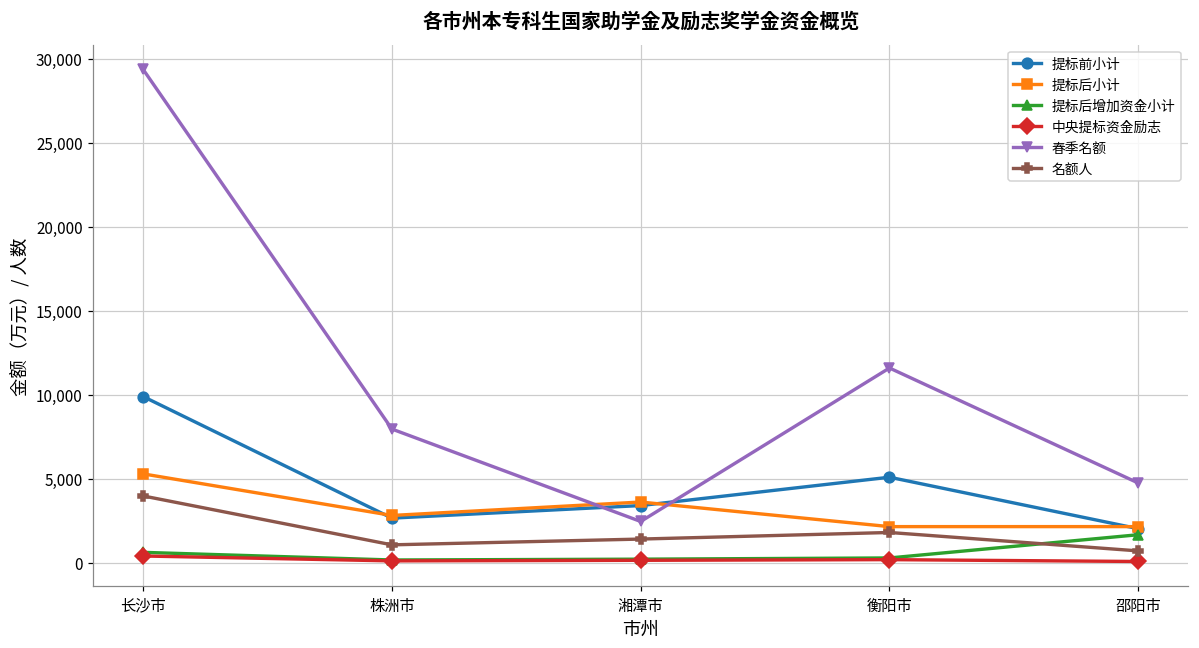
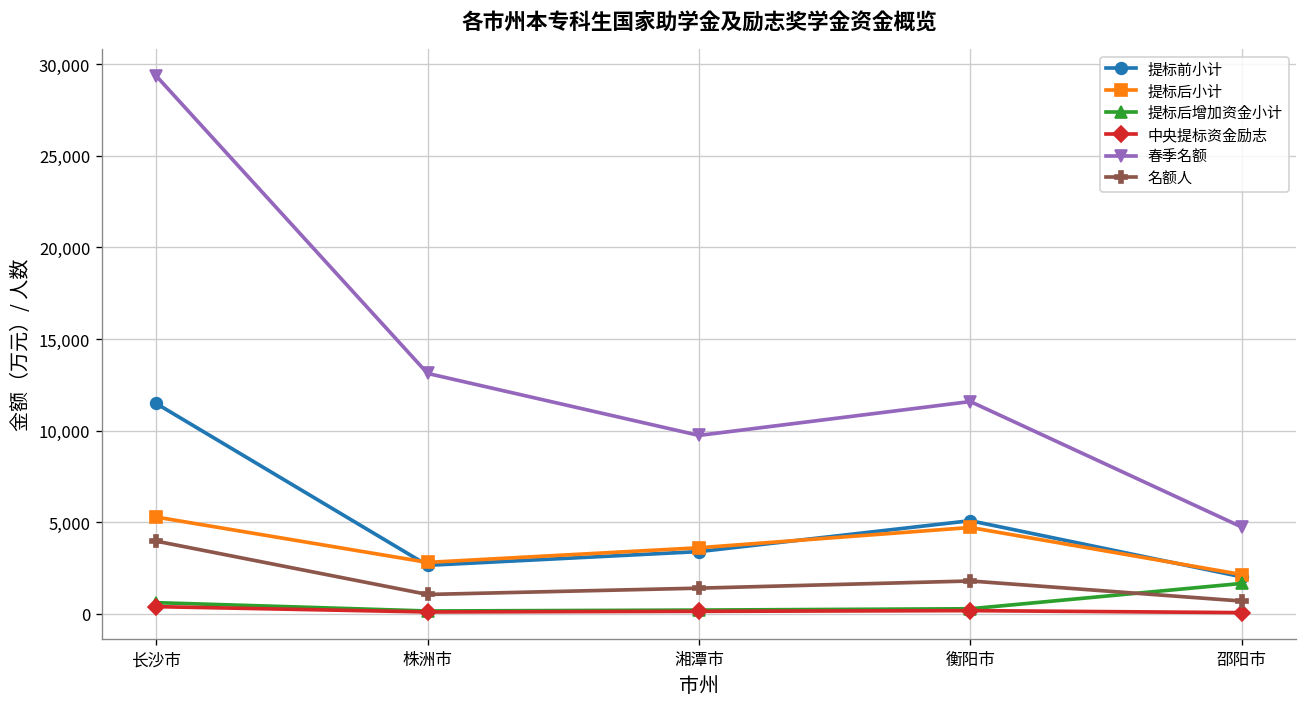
  {
    "提标前小计": {
-     "长沙市": "9,900",
+     "长沙市": "11,500",
      "湘潭市": "3,400",
      "衡阳市": "5,100"
    },
    "提标后小计": {
      "长沙市": "5,300",
      "湘潭市": "3,600",
-     "衡阳市": "2,100"
+     "衡阳市": "4,700"
    },
    "提标后增加资金小计": {
      "长沙市": "600",
      "邵阳市": "1,700"
    },
    "中央提标资金励志": {
      "长沙市": "400",
      "邵阳市": "100"
    },
    "春季名额": {
      "长沙市": "29,400",
-     "株洲市": "8,000",
-     "湘潭市": "2,500",
+     "株洲市": "13,100",
+     "湘潭市": "9,700",
      "衡阳市": "11,600",
      "邵阳市": "4,700"
    },
    "名额人": {
      "长沙市": "4,000",
      "株洲市": "1,100",
      "湘潭市": "1,400",
      "衡阳市": "1,800",
      "邵阳市": "700"
    }
  }
